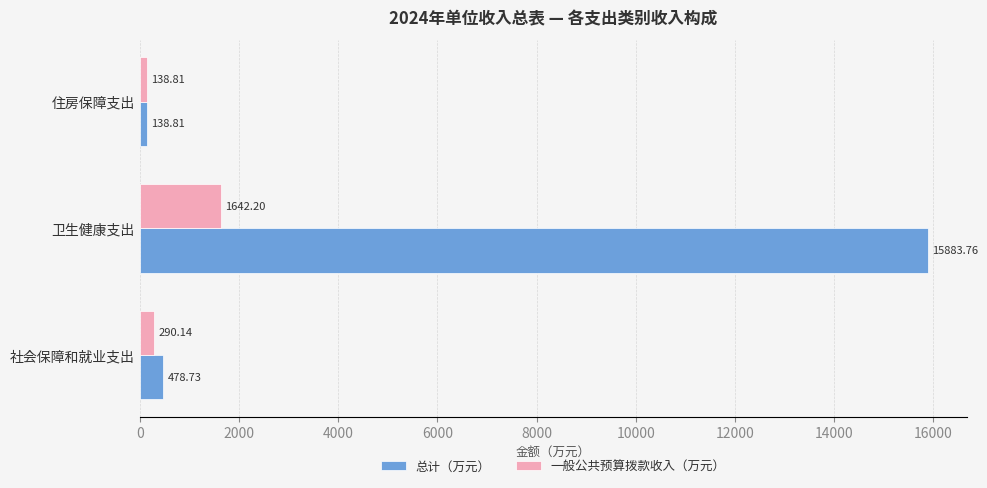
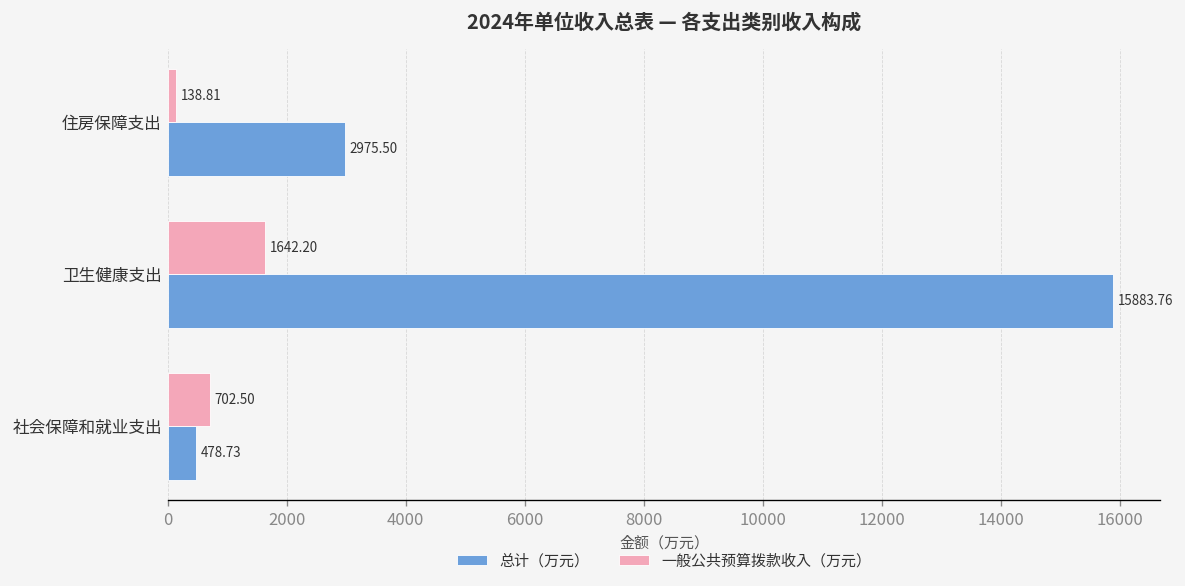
  {
    "总计（万元）": {
-     "住房保障支出": 138.81,
+     "住房保障支出": 2975.50,
      "卫生健康支出": 15883.76,
      "社会保障和就业支出": 478.73
    },
    "一般公共预算拨款收入（万元）": {
      "住房保障支出": 138.81,
      "卫生健康支出": 1642.20,
-     "社会保障和就业支出": 290.14
+     "社会保障和就业支出": 702.50
    }
  }
